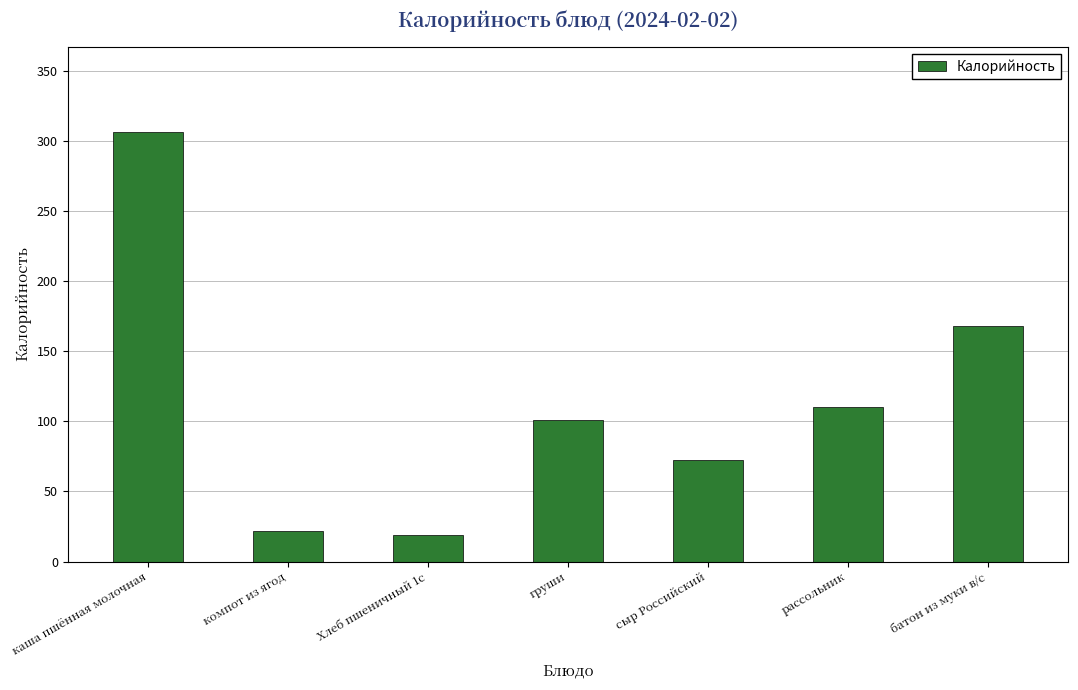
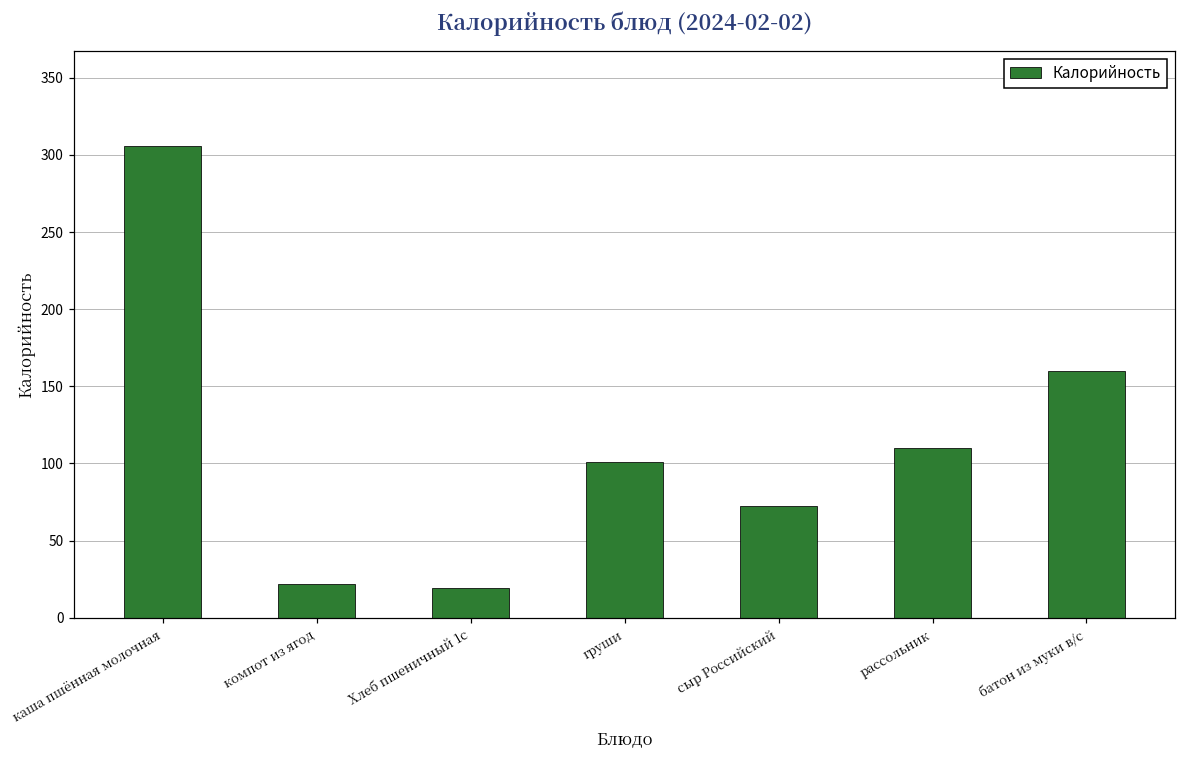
  {
    "каша пшённая молочная": 306,
    "компот из ягод": 22,
    "Хлеб пшеничный 1с": 19,
    "груши": 101,
    "сыр Российский": 73,
    "рассольник": 110,
-   "батон из муки в/с": 168
+   "батон из муки в/с": 160
  }
